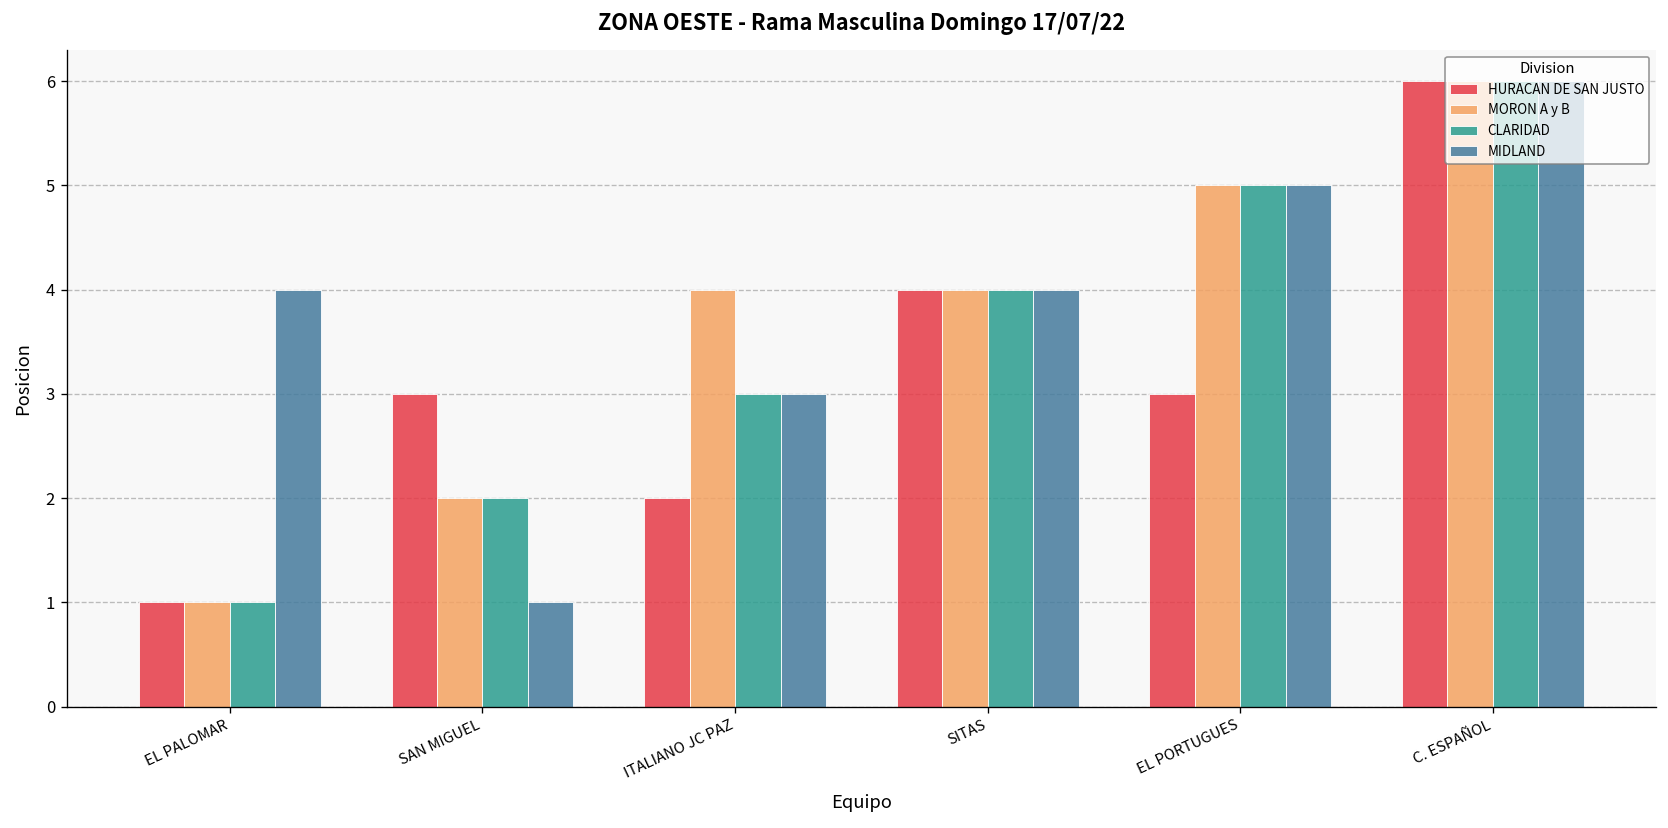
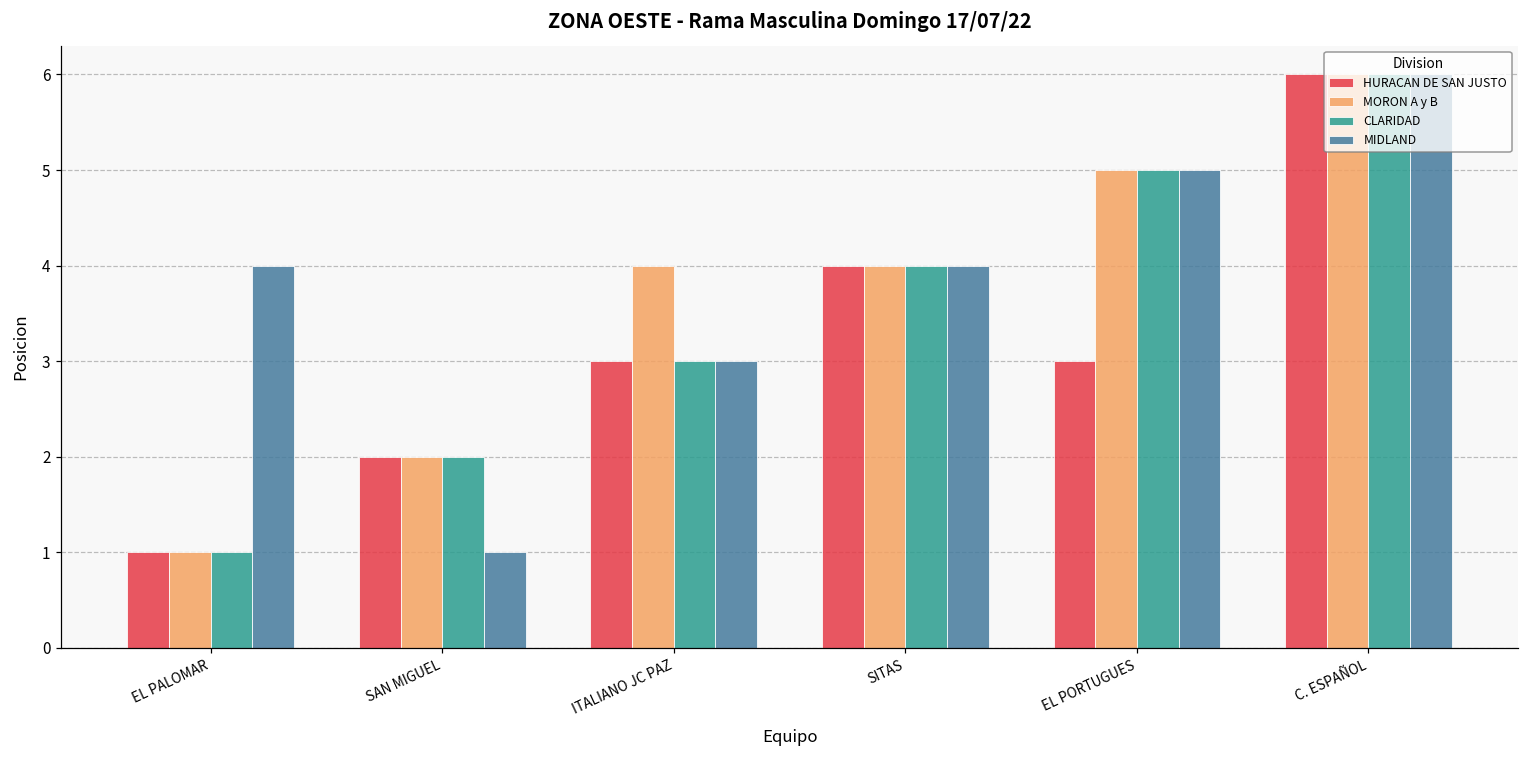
  {
    "HURACAN DE SAN JUSTO": {
      "EL PALOMAR": 1,
-     "SAN MIGUEL": 3,
-     "ITALIANO JC PAZ": 2,
+     "SAN MIGUEL": 2,
+     "ITALIANO JC PAZ": 3,
      "SITAS": 4,
      "EL PORTUGUES": 3,
      "C. ESPAÑOL": 6
    },
    "MORON A y B": {
      "EL PALOMAR": 1,
      "SAN MIGUEL": 2,
      "ITALIANO JC PAZ": 4,
      "SITAS": 4,
      "EL PORTUGUES": 5
    }
  }
